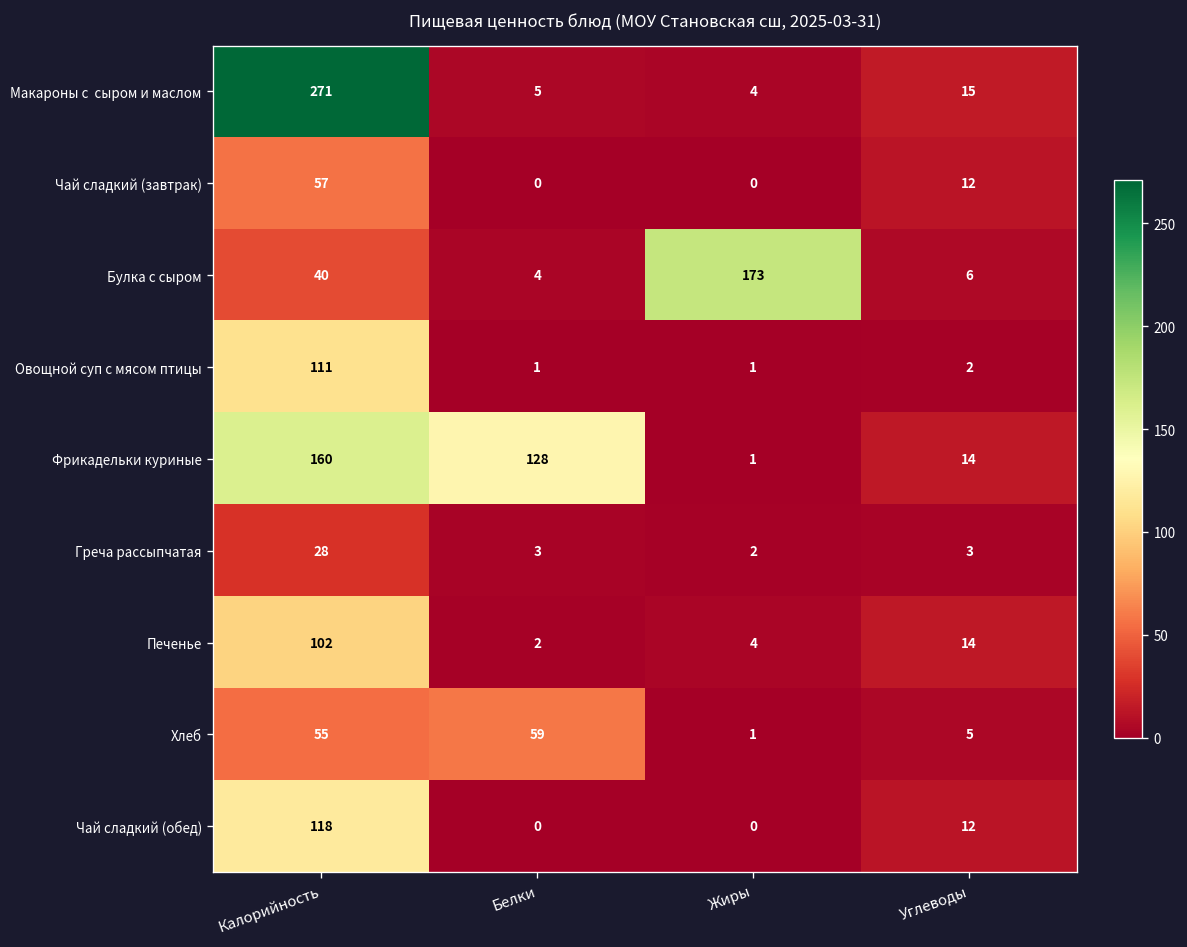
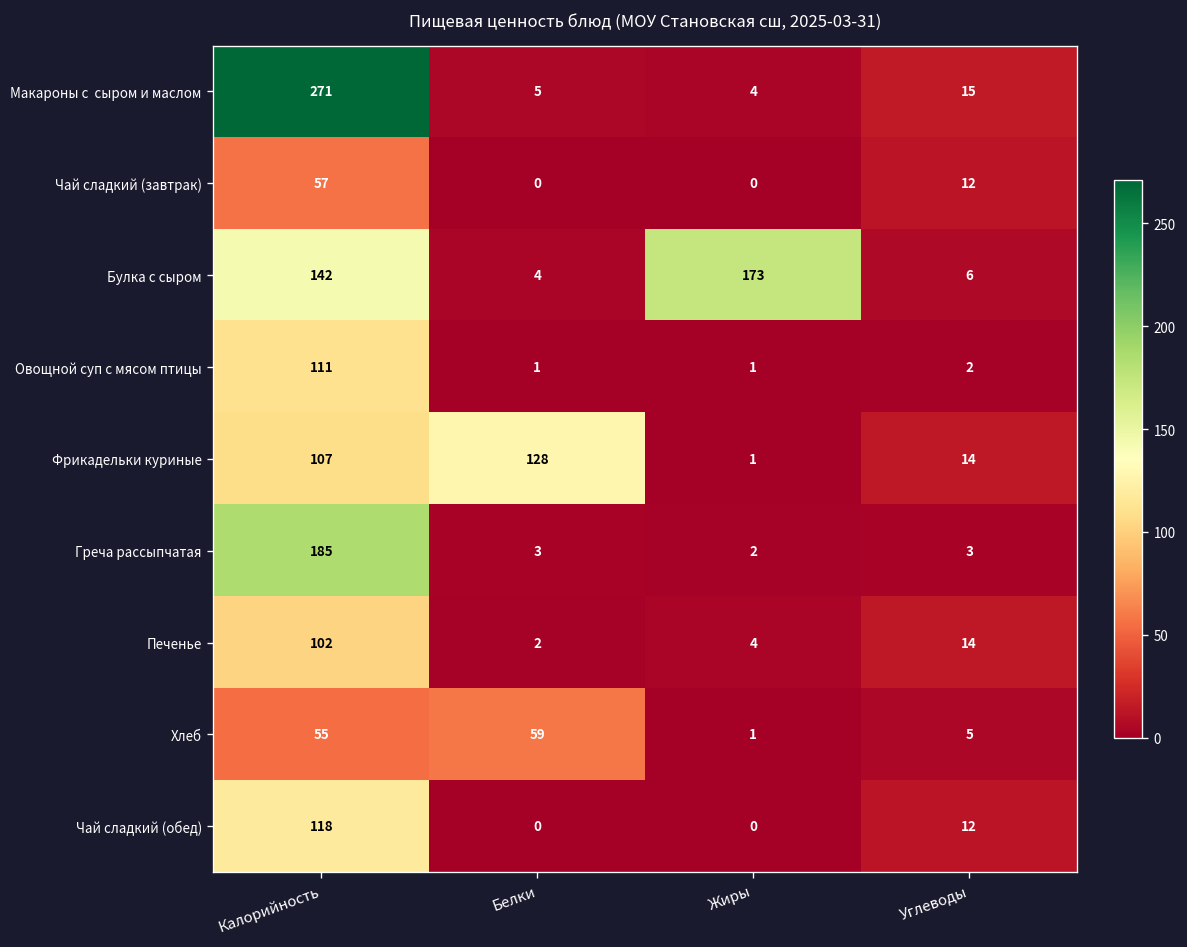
  {
    "Макароны с сыром и маслом": {
      "Калорийность": 271,
      "Белки": 5,
      "Жиры": 4,
      "Углеводы": 15
    },
    "Чай сладкий (завтрак)": {
      "Калорийность": 57,
      "Белки": 0,
      "Жиры": 0,
      "Углеводы": 12
    },
    "Булка с сыром": {
-     "Калорийность": 40,
+     "Калорийность": 142,
      "Белки": 4,
      "Жиры": 173,
      "Углеводы": 6
    },
    "Овощной суп с мясом птицы": {
      "Калорийность": 111,
      "Белки": 1,
      "Жиры": 1,
      "Углеводы": 2
    },
    "Фрикадельки куриные": {
-     "Калорийность": 160,
+     "Калорийность": 107,
      "Белки": 128,
      "Жиры": 1,
      "Углеводы": 14
    },
    "Греча рассыпчатая": {
-     "Калорийность": 28,
+     "Калорийность": 185,
      "Белки": 3,
      "Жиры": 2,
      "Углеводы": 3
    },
    "Печенье": {
      "Калорийность": 102,
      "Белки": 2,
      "Жиры": 4,
      "Углеводы": 14
    },
    "Хлеб": {
      "Калорийность": 55,
      "Белки": 59,
      "Жиры": 1,
      "Углеводы": 5
    },
    "Чай сладкий (обед)": {
      "Калорийность": 118,
      "Белки": 0,
      "Жиры": 0,
      "Углеводы": 12
    }
  }
